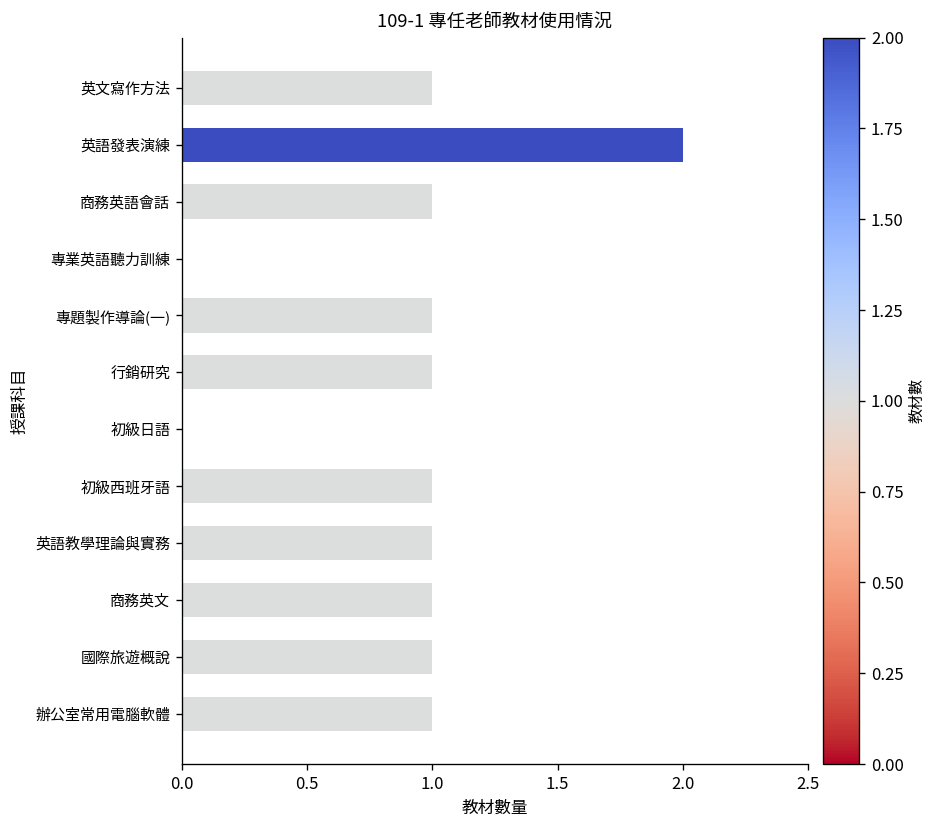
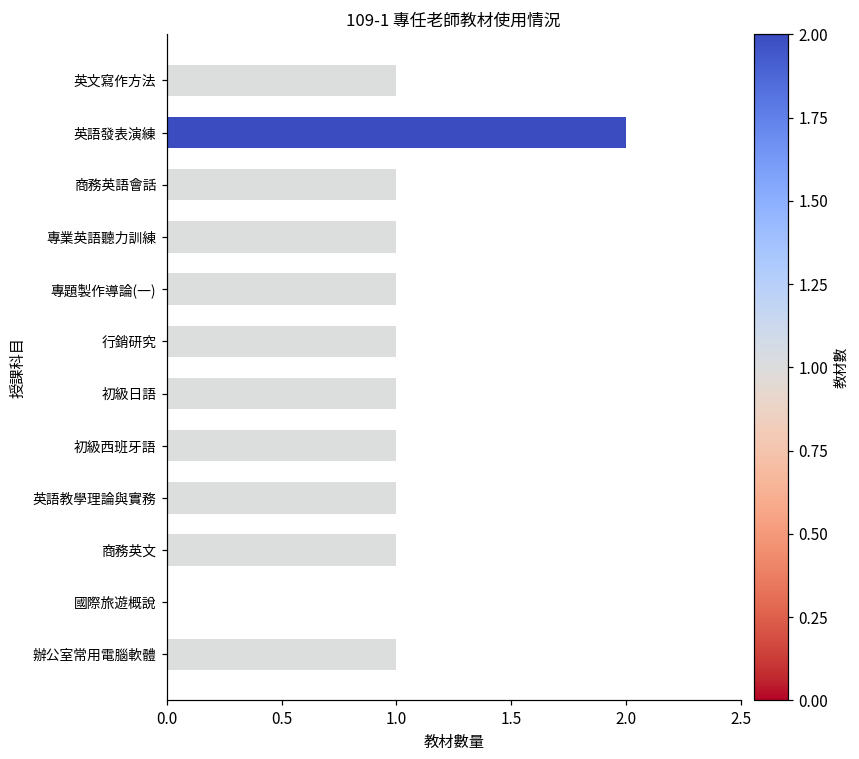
  {
    "英文寫作方法": 1,
    "英語發表演練": 2,
    "商務英語會話": 1,
-   "專業英語聽力訓練": 0,
+   "專業英語聽力訓練": 1,
    "專題製作導論(一)": 1,
    "行銷研究": 1,
-   "初級日語": 0,
+   "初級日語": 1,
    "初級西班牙語": 1,
    "英語教學理論與實務": 1,
    "商務英文": 1,
-   "國際旅遊概說": 1,
+   "國際旅遊概說": 0,
    "辦公室常用電腦軟體": 1
  }
